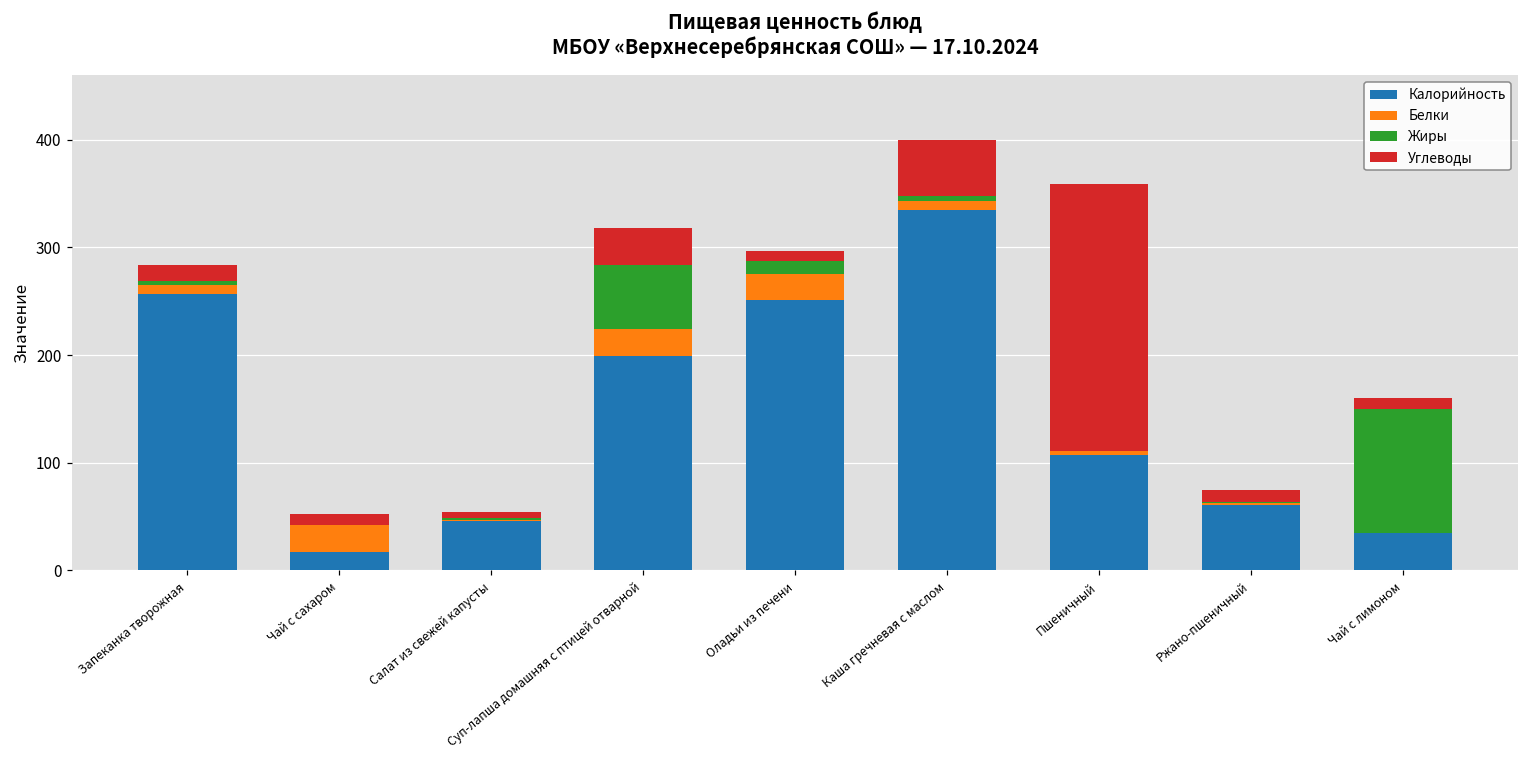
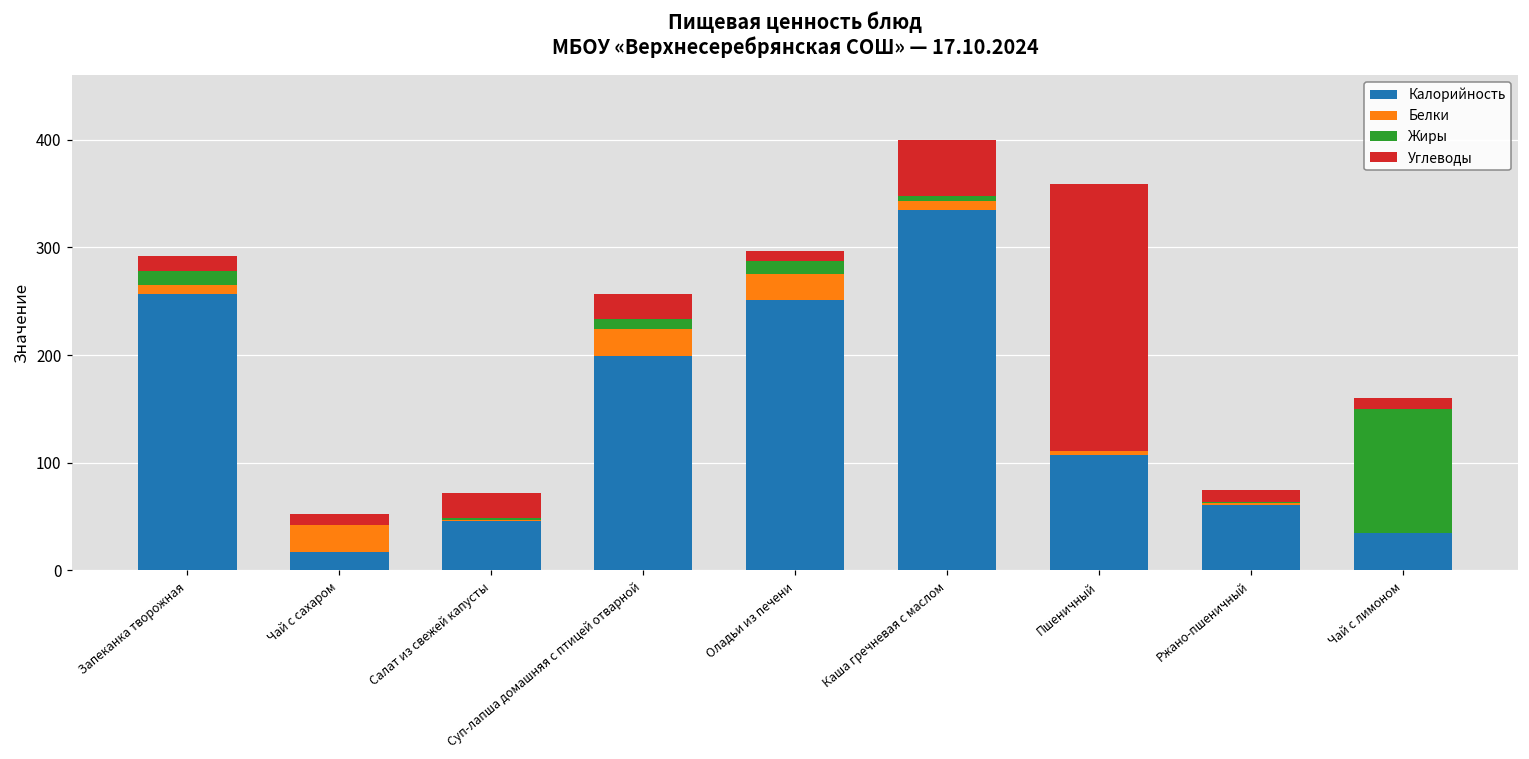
  {
    "Калорийность": {
      "Запеканка творожная": 260,
      "Чай с сахаром": 20,
      "Салат из свежей капусты": 50,
      "Суп-лапша домашняя с птицей отварной": 200,
      "Оладьи из печени": 250,
      "Каша гречневая с маслом": 330,
      "Пшеничный": 110,
      "Ржано-пшеничный": 60,
      "Чай с лимоном": 40
    },
    "Белки": {
      "Запеканка творожная": 10,
      "Чай с сахаром": 30,
      "Суп-лапша домашняя с птицей отварной": 20,
      "Оладьи из печени": 20,
      "Каша гречневая с маслом": 10,
      "Пшеничный": 0
    },
    "Жиры": {
-     "Запеканка творожная": 0,
-     "Суп-лапша домашняя с птицей отварной": 60,
+     "Запеканка творожная": 10,
+     "Суп-лапша домашняя с птицей отварной": 10,
      "Оладьи из печени": 10,
      "Каша гречневая с маслом": 0,
      "Чай с лимоном": 110
    },
    "Углеводы": {
      "Запеканка творожная": 10,
      "Чай с сахаром": 10,
-     "Салат из свежей капусты": 10,
-     "Суп-лапша домашняя с птицей отварной": 30,
+     "Салат из свежей капусты": 20,
+     "Суп-лапша домашняя с птицей отварной": 20,
      "Оладьи из печени": 10,
      "Каша гречневая с маслом": 50,
      "Пшеничный": 250,
      "Ржано-пшеничный": 10,
      "Чай с лимоном": 10
    }
  }
